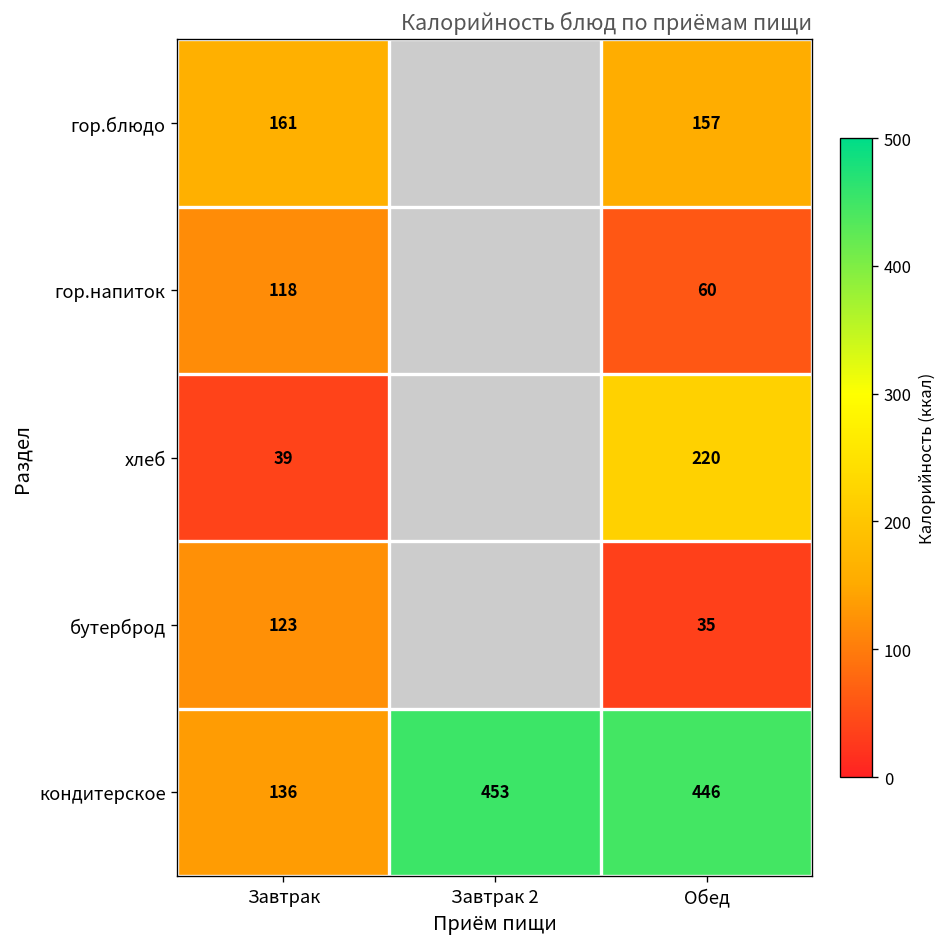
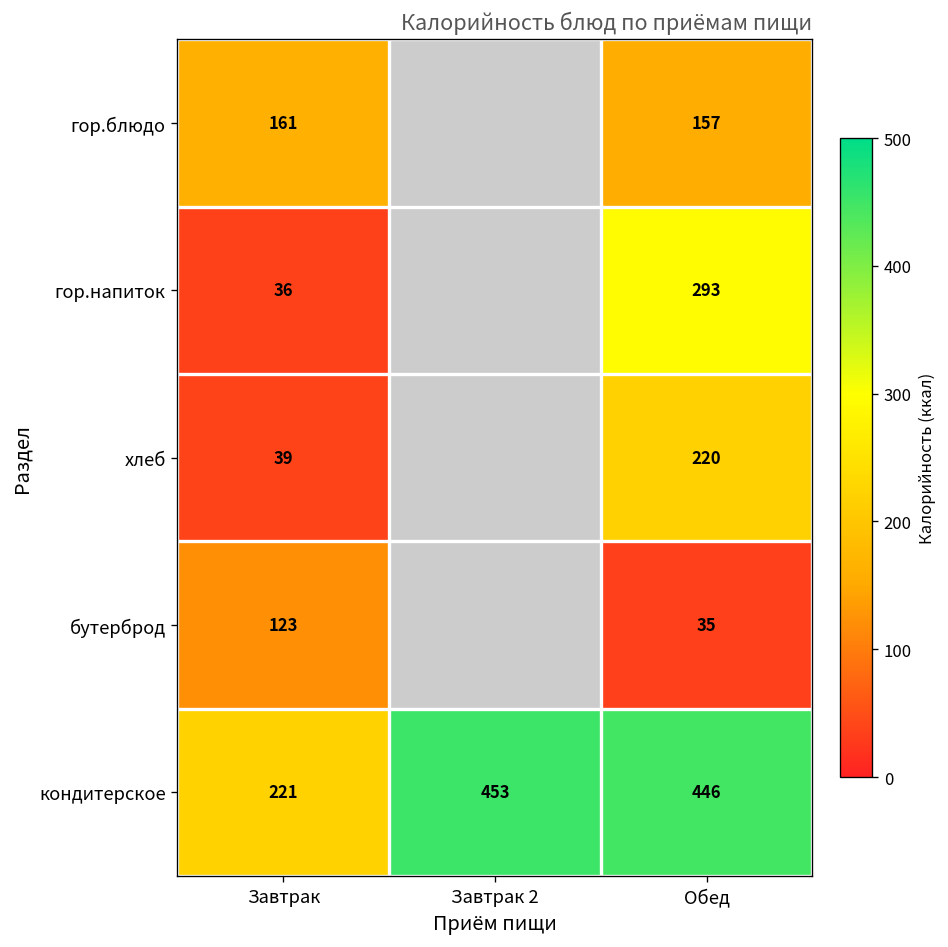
  {
    "гор.блюдо": {
      "Завтрак": 161,
      "Обед": 157
    },
    "гор.напиток": {
-     "Завтрак": 118,
-     "Обед": 60
+     "Завтрак": 36,
+     "Обед": 293
    },
    "хлеб": {
      "Завтрак": 39,
      "Обед": 220
    },
    "бутерброд": {
      "Завтрак": 123,
      "Обед": 35
    },
    "кондитерское": {
-     "Завтрак": 136,
+     "Завтрак": 221,
      "Завтрак 2": 453,
      "Обед": 446
    }
  }
